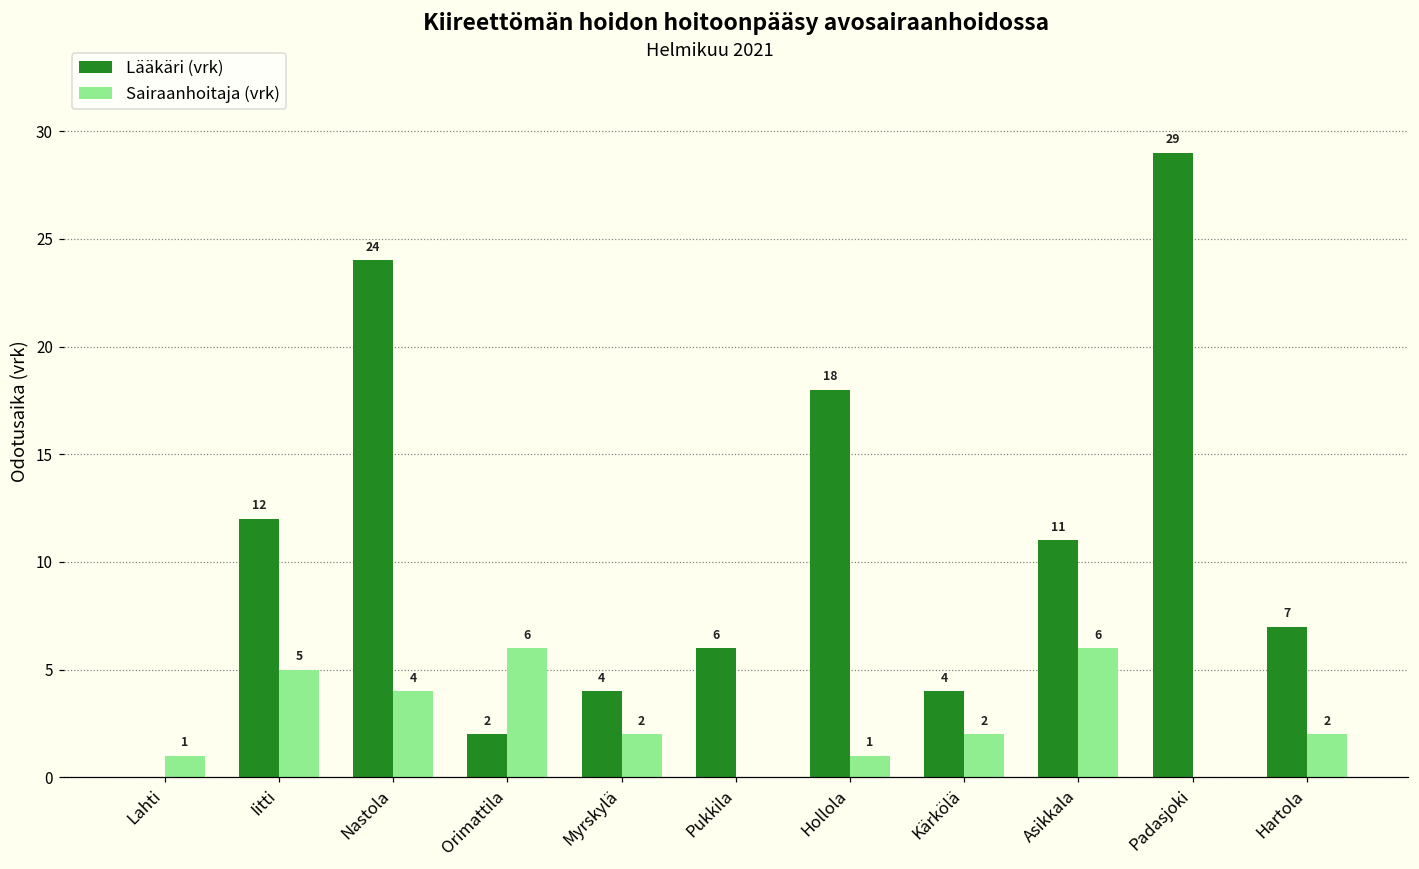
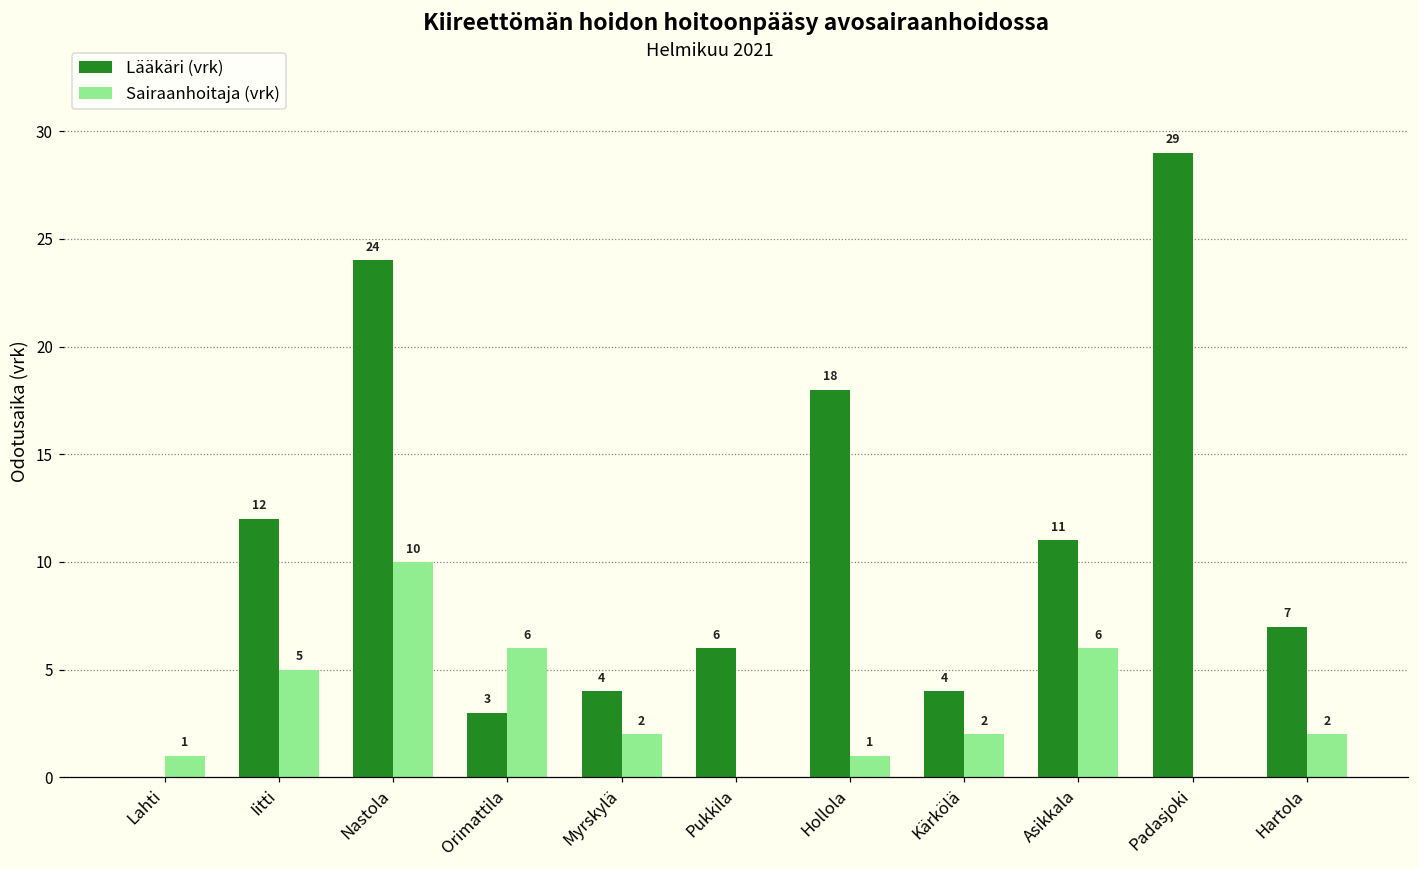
  {
    "Lääkäri (vrk)": {
      "Iitti": 12,
      "Nastola": 24,
-     "Orimattila": 2,
+     "Orimattila": 3,
      "Myrskylä": 4,
      "Pukkila": 6,
      "Hollola": 18,
      "Kärkölä": 4,
      "Asikkala": 11,
      "Padasjoki": 29,
      "Hartola": 7
    },
    "Sairaanhoitaja (vrk)": {
      "Lahti": 1,
      "Iitti": 5,
-     "Nastola": 4,
+     "Nastola": 10,
      "Orimattila": 6,
      "Myrskylä": 2,
      "Hollola": 1,
      "Kärkölä": 2,
      "Asikkala": 6,
      "Hartola": 2
    }
  }
